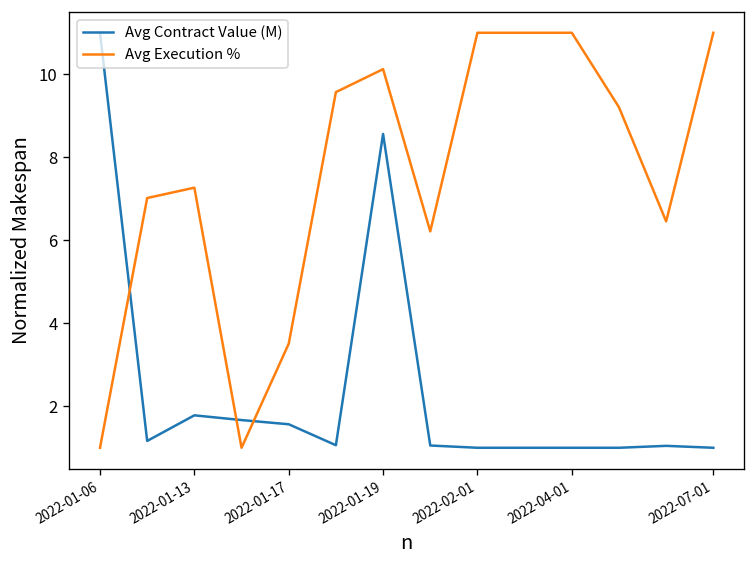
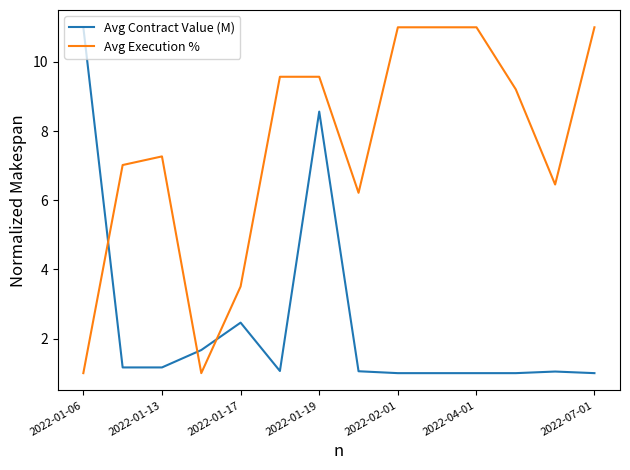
  {
    "Avg Contract Value (M)": {
-     "2022-01-13": 1.8,
-     "2022-01-17": 1.6,
+     "2022-01-13": 1.2,
+     "2022-01-17": 2.5,
      "2022-01-19": 8.6,
      "2022-02-01": 1.0,
      "2022-04-01": 1.0,
      "2022-07-01": 1.0
    },
    "Avg Execution %": {
      "2022-01-06": 1.0,
      "2022-01-13": 7.3,
      "2022-01-17": 3.5,
-     "2022-01-19": 10.1,
+     "2022-01-19": 9.6,
      "2022-02-01": 11.0,
      "2022-04-01": 11.0,
      "2022-07-01": 11.0
    }
  }
